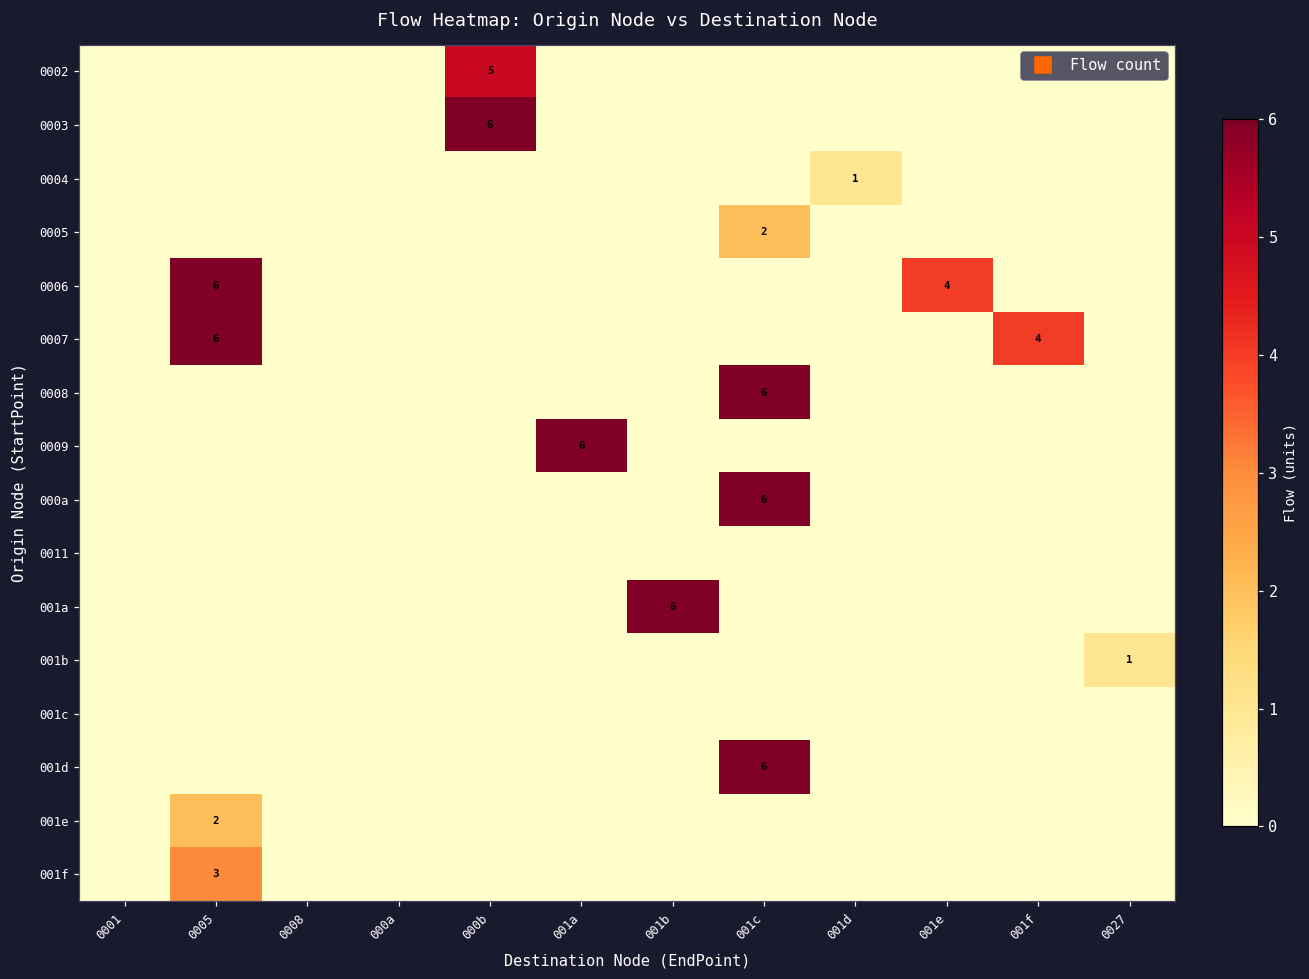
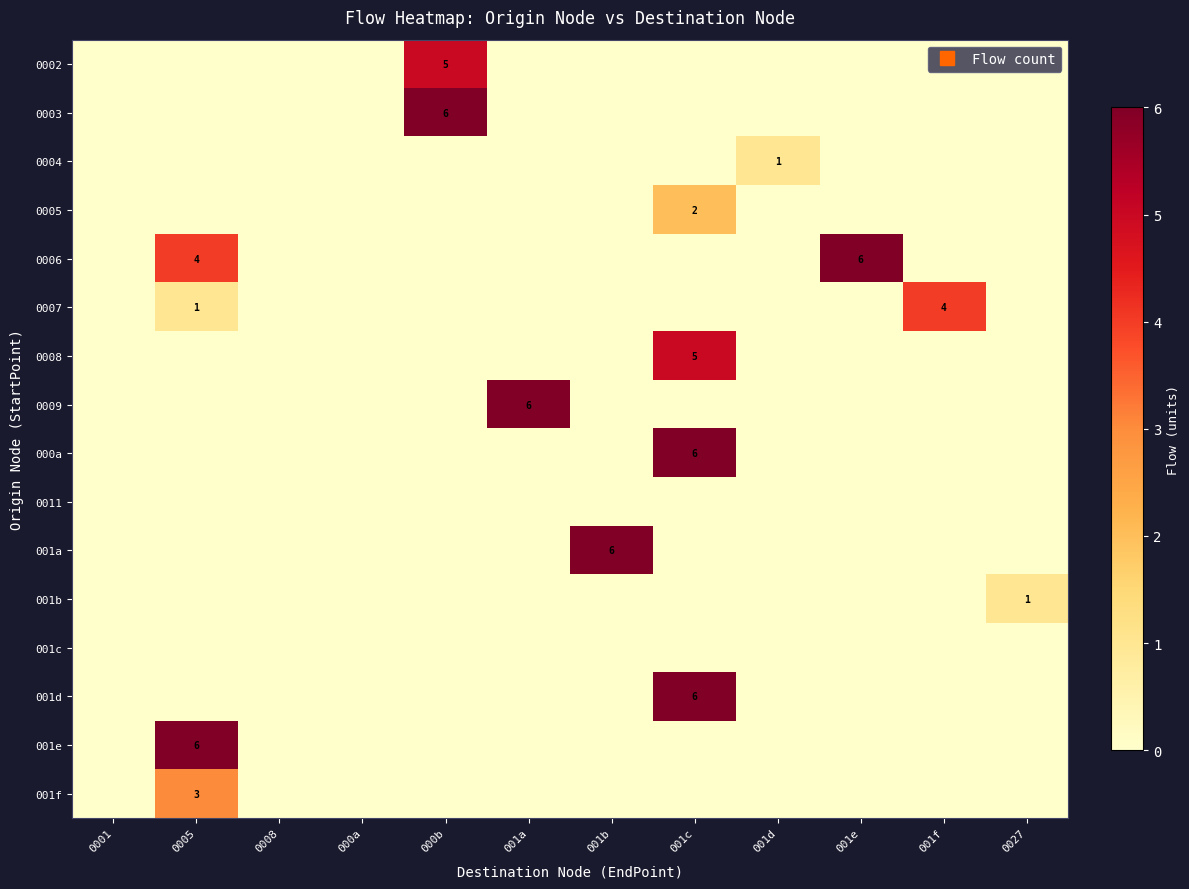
  {
    "0002": {
      "000b": 5
    },
    "0003": {
      "000b": 6
    },
    "0004": {
      "001d": 1
    },
    "0005": {
      "001c": 2
    },
    "0006": {
-     "0005": 6,
-     "001e": 4
+     "0005": 4,
+     "001e": 6
    },
    "0007": {
-     "0005": 6,
+     "0005": 1,
      "001f": 4
    },
    "0008": {
-     "001c": 6
+     "001c": 5
    },
    "0009": {
      "001a": 6
    },
    "000a": {
      "001c": 6
    },
    "001a": {
      "001b": 6
    },
    "001b": {
      "0027": 1
    },
    "001d": {
      "001c": 6
    },
    "001e": {
-     "0005": 2
+     "0005": 6
    },
    "001f": {
      "0005": 3
    }
  }
